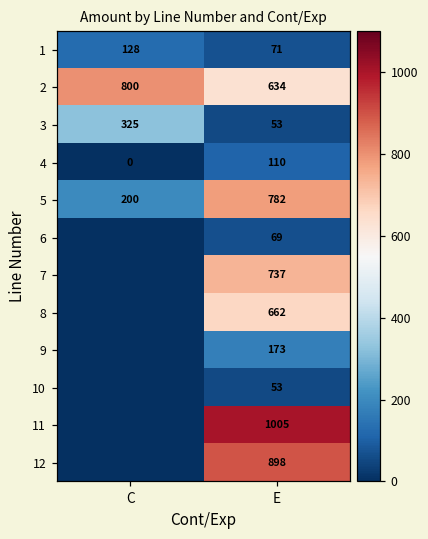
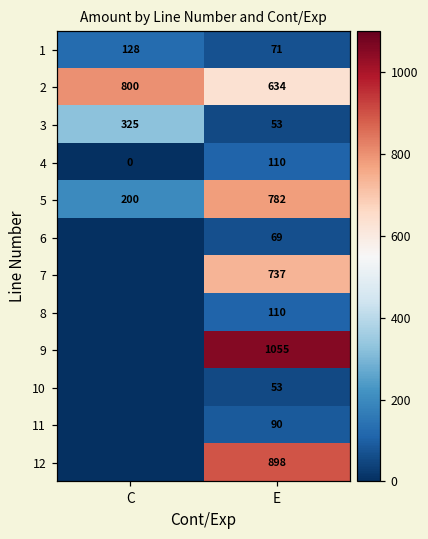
  {
    "1": {
      "C": 128,
      "E": 71
    },
    "2": {
      "C": 800,
      "E": 634
    },
    "3": {
      "C": 325,
      "E": 53
    },
    "4": {
      "C": 0,
      "E": 110
    },
    "5": {
      "C": 200,
      "E": 782
    },
    "6": {
      "E": 69
    },
    "7": {
      "E": 737
    },
    "8": {
-     "E": 662
+     "E": 110
    },
    "9": {
-     "E": 173
+     "E": 1055
    },
    "10": {
      "E": 53
    },
    "11": {
-     "E": 1005
+     "E": 90
    },
    "12": {
      "E": 898
    }
  }
